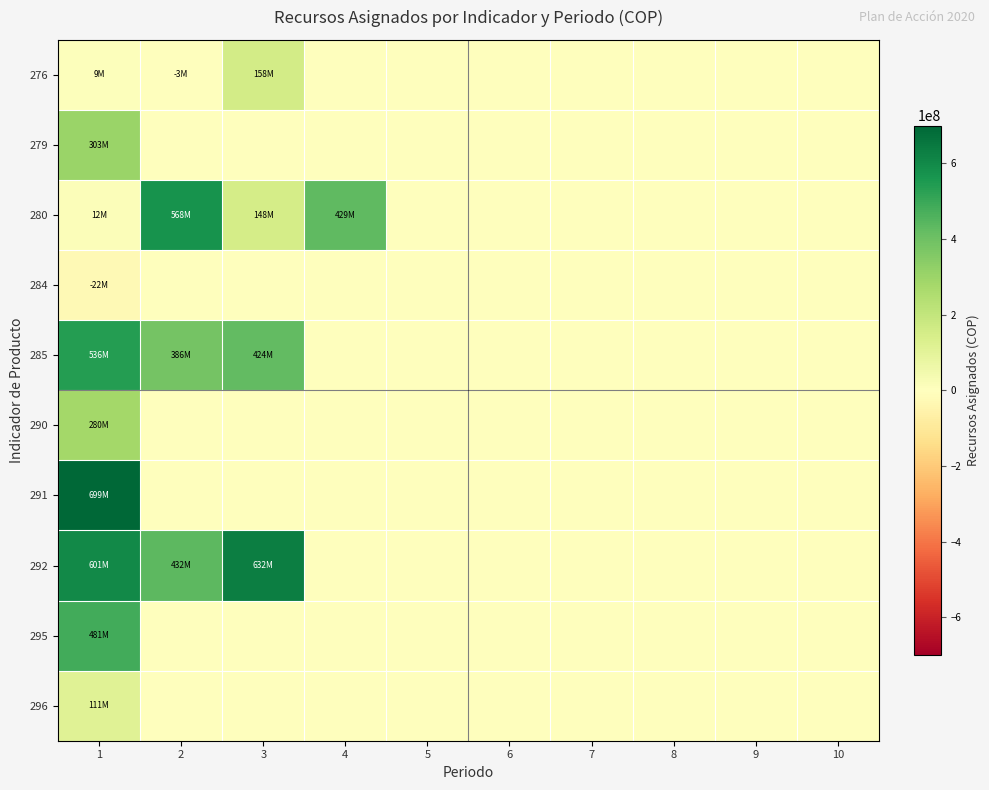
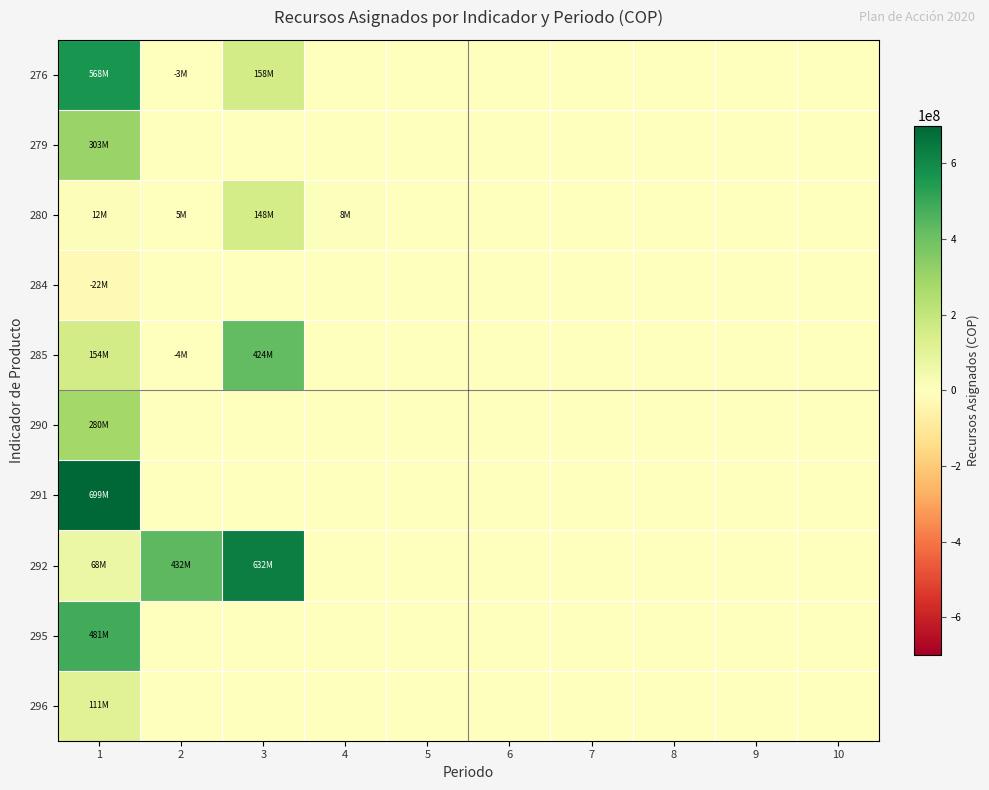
  {
    "276": {
-     "1": "9M",
+     "1": "568M",
      "2": "-3M",
      "3": "158M"
    },
    "279": {
      "1": "303M"
    },
    "280": {
      "1": "12M",
-     "2": "568M",
+     "2": "5M",
      "3": "148M",
-     "4": "429M"
+     "4": "8M"
    },
    "284": {
      "1": "-22M"
    },
    "285": {
-     "1": "536M",
-     "2": "386M",
+     "1": "154M",
+     "2": "-4M",
      "3": "424M"
    },
    "290": {
      "1": "280M"
    },
    "291": {
      "1": "699M"
    },
    "292": {
-     "1": "601M",
+     "1": "68M",
      "2": "432M",
      "3": "632M"
    },
    "295": {
      "1": "481M"
    },
    "296": {
      "1": "111M"
    }
  }
